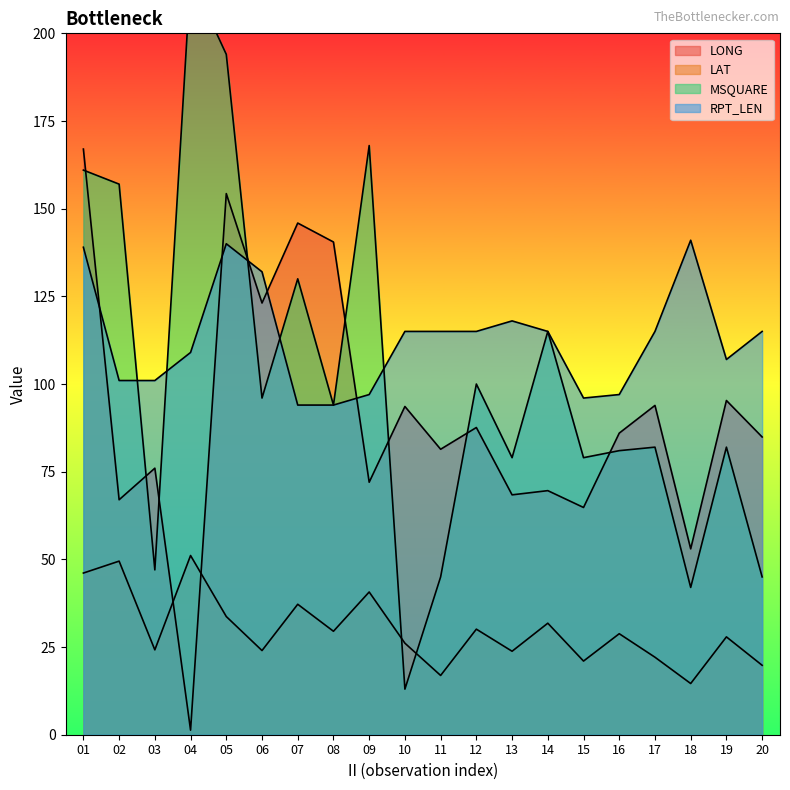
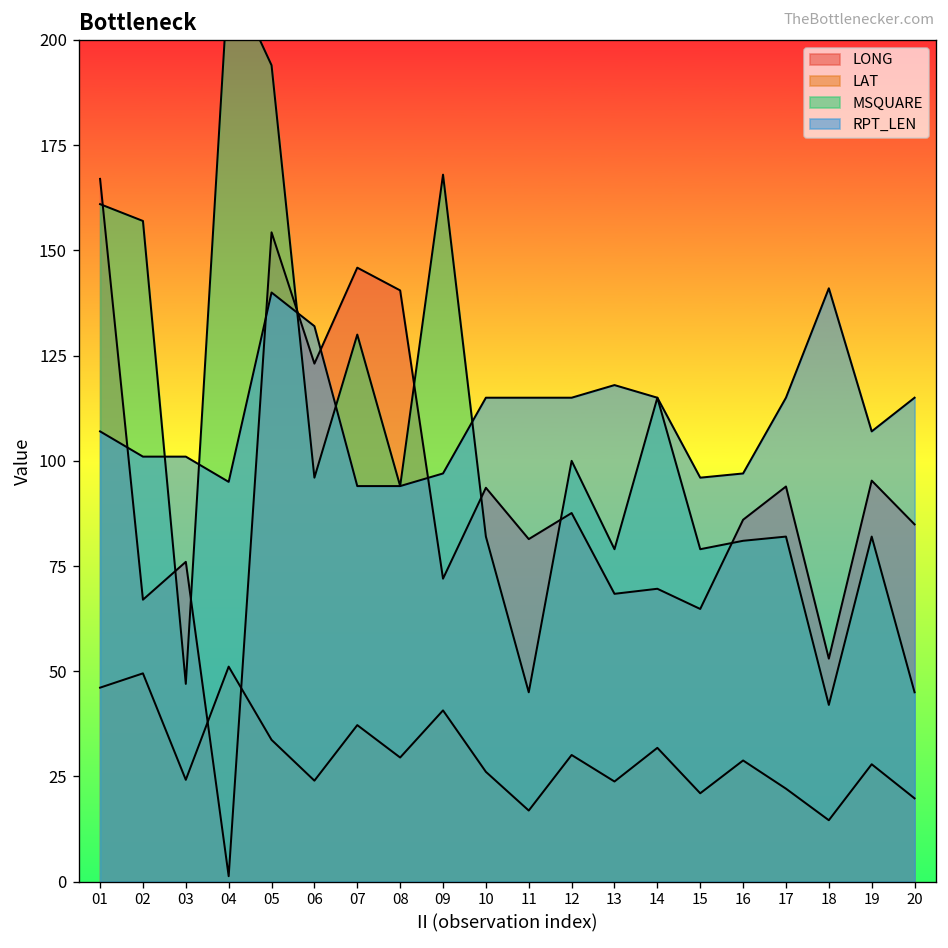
  {
    "MSQUARE": {
      "01": 161,
      "02": 157,
      "03": 47,
      "05": 194,
      "06": 96,
      "07": 130,
      "09": 168,
-     "10": 13,
+     "10": 82,
      "11": 45,
      "12": 100,
      "13": 79,
      "15": 79,
      "16": 81,
      "17": 82,
      "18": 42,
      "19": 82,
      "20": 45
    },
    "RPT_LEN": {
-     "01": 139,
+     "01": 107,
      "02": 101,
      "03": 101,
-     "04": 109,
+     "04": 95,
      "05": 140,
      "06": 132,
      "07": 94,
      "09": 97,
      "10": 115,
      "11": 115,
      "12": 115,
      "13": 118,
      "15": 96,
      "16": 97,
      "17": 115,
      "18": 141,
      "19": 107,
      "20": 115
    }
  }
